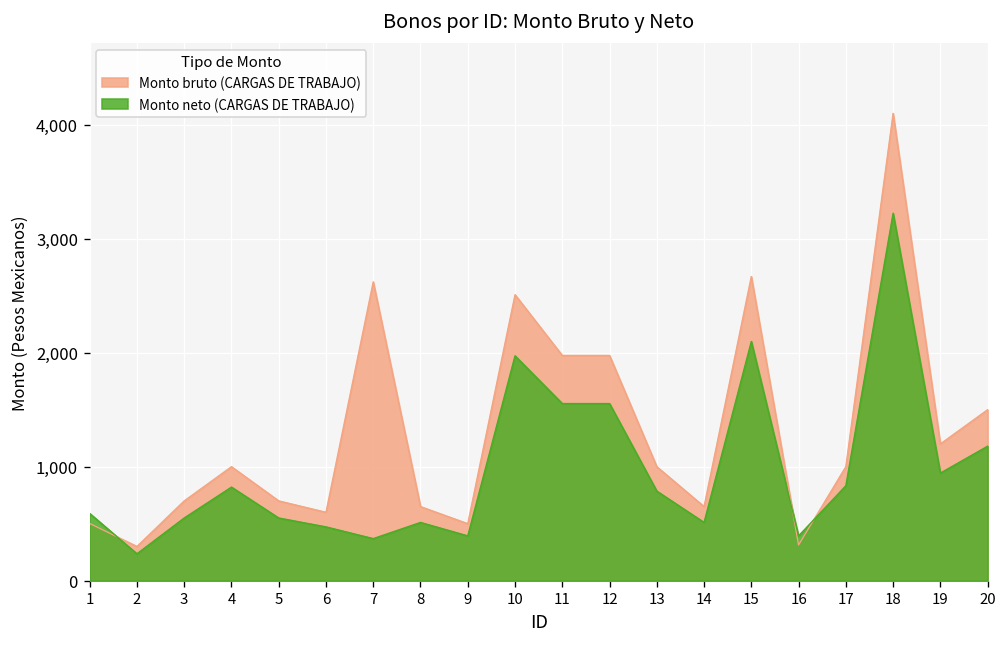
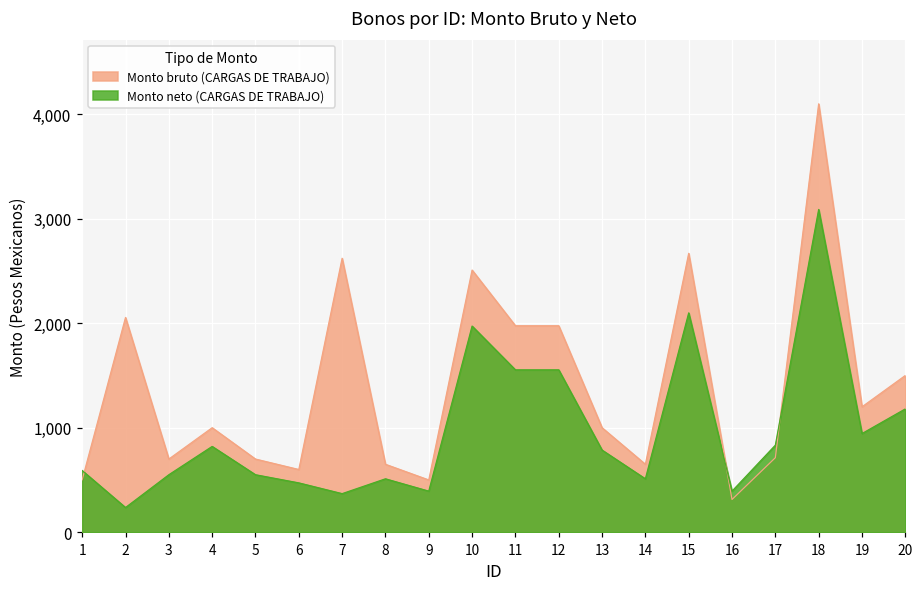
  {
    "Monto bruto (CARGAS DE TRABAJO)": {
      "1": "500",
-     "2": "300",
+     "2": "2,100",
      "3": "700",
      "4": "1,000",
      "5": "700",
      "6": "600",
      "7": "2,600",
      "8": "700",
      "9": "500",
      "10": "2,500",
      "11": "2,000",
      "12": "2,000",
      "13": "1,000",
      "14": "700",
      "15": "2,700",
      "16": "300",
-     "17": "1,000",
+     "17": "700",
      "18": "4,100",
      "19": "1,200",
      "20": "1,500"
    },
    "Monto neto (CARGAS DE TRABAJO)": {
      "1": "600",
      "2": "200",
      "3": "600",
      "4": "800",
      "5": "600",
      "6": "500",
      "7": "400",
      "8": "500",
      "9": "400",
      "10": "2,000",
      "11": "1,600",
      "12": "1,600",
      "13": "800",
      "14": "500",
      "15": "2,100",
      "16": "400",
      "17": "800",
-     "18": "3,200",
+     "18": "3,100",
      "19": "900",
      "20": "1,200"
    }
  }
